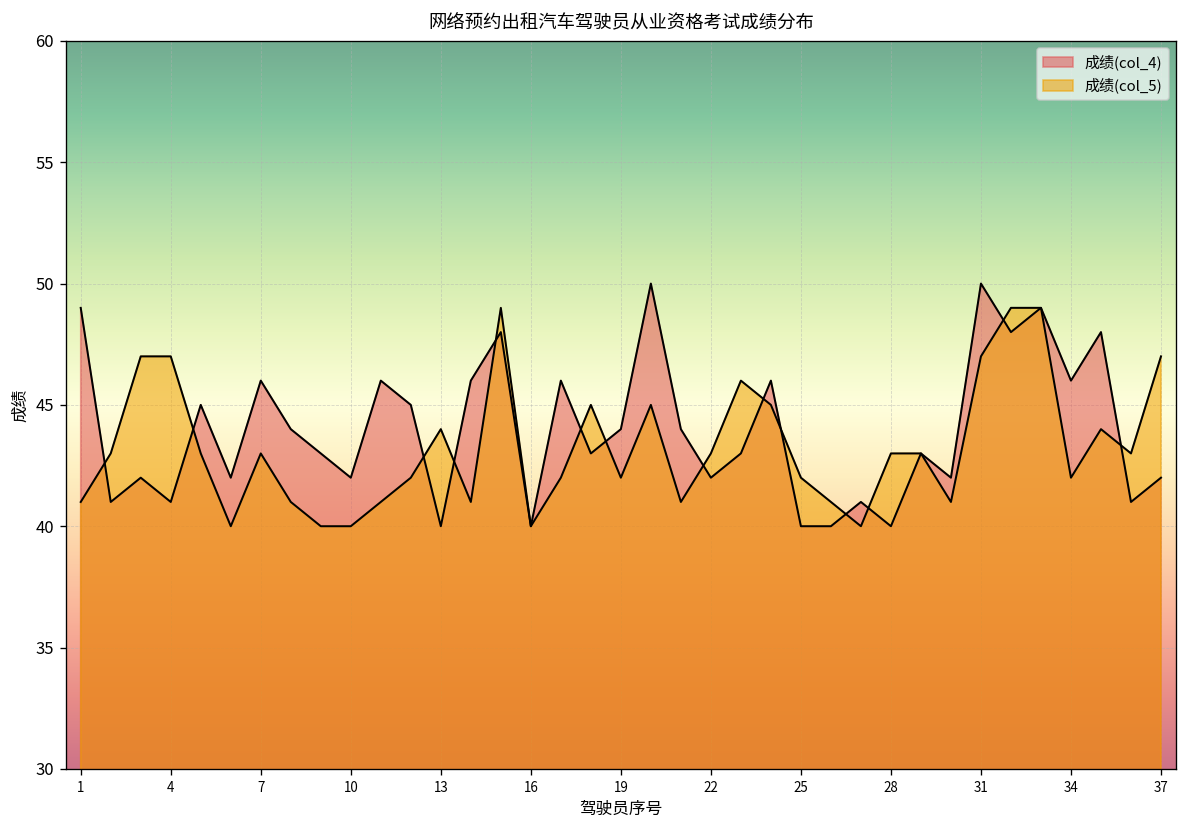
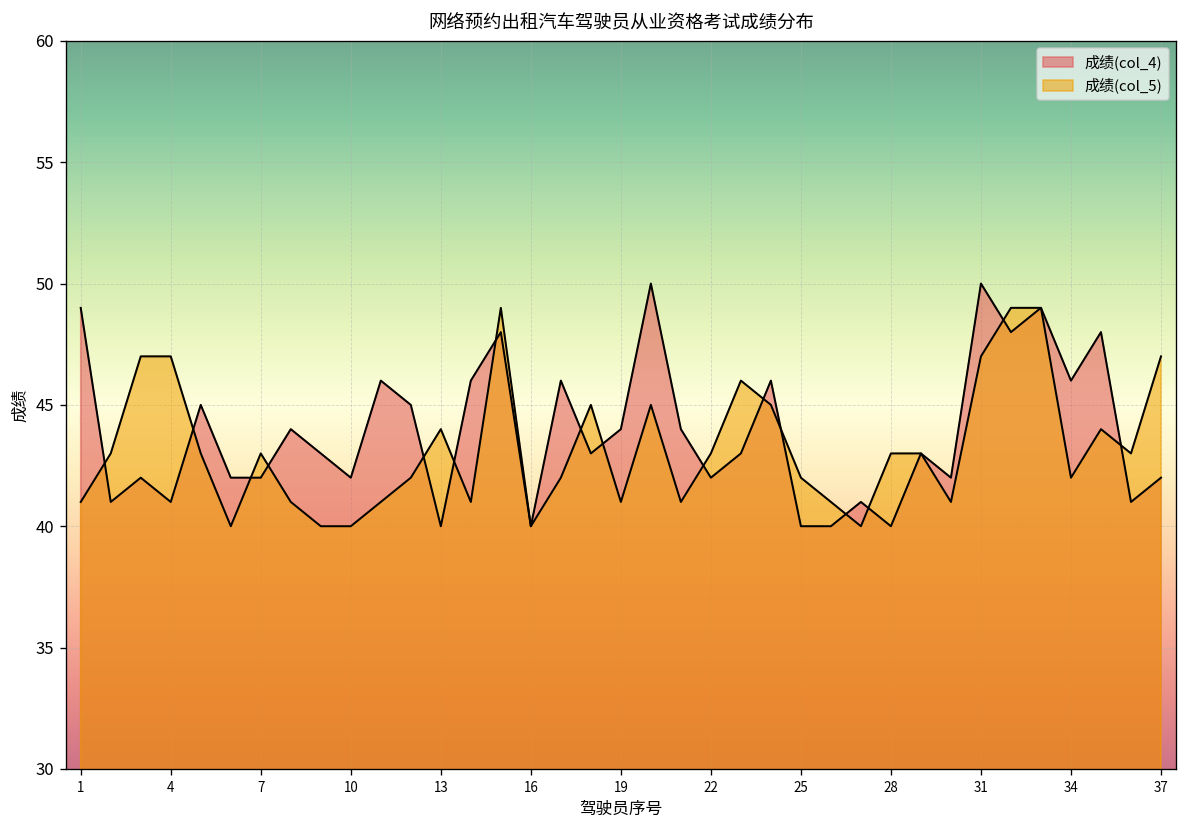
  {
    "成绩(col_4)": {
      "1": 49,
      "4": 41,
-     "7": 46,
+     "7": 42,
      "10": 42,
      "13": 40,
      "19": 44,
      "22": 42,
      "25": 40,
      "28": 40,
      "31": 50,
      "34": 46,
      "37": 42
    },
    "成绩(col_5)": {
      "1": 41,
      "4": 47,
      "7": 43,
      "10": 40,
      "13": 44,
-     "19": 42,
+     "19": 41,
      "22": 43,
      "25": 42,
      "28": 43,
      "31": 47,
      "34": 42,
      "37": 47
    }
  }
